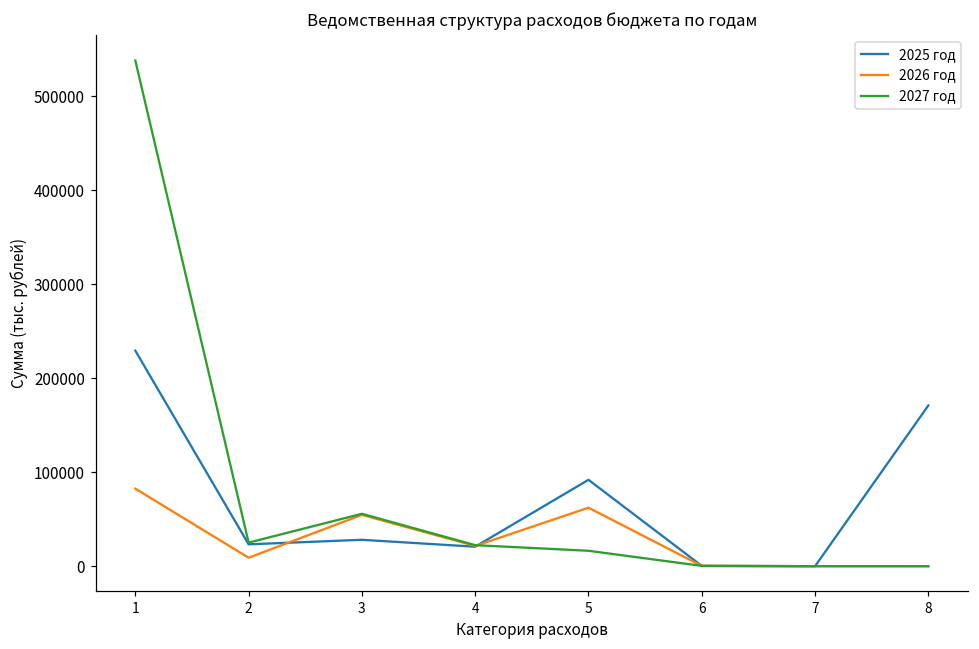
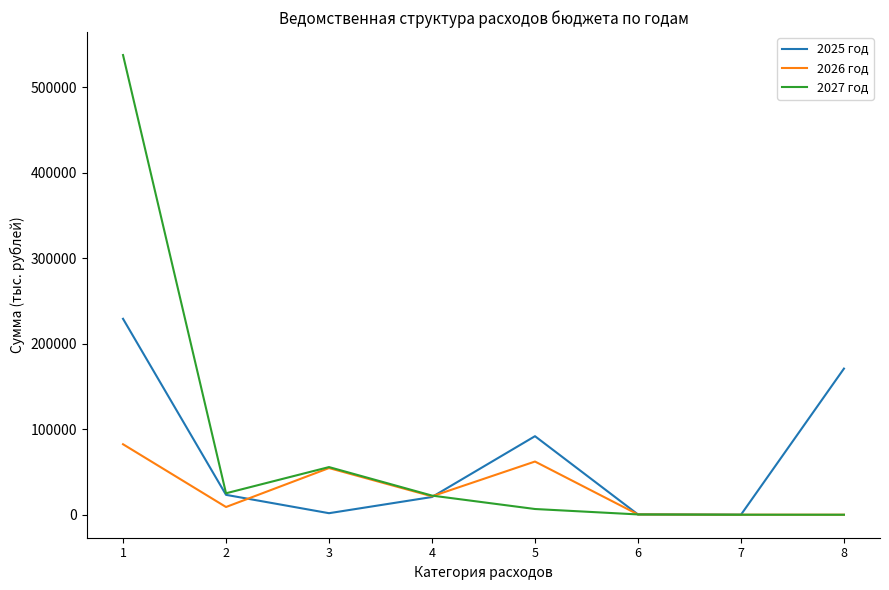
  {
    "2025 год": {
      "1": 230000,
-     "3": 30000,
+     "3": 0,
      "5": 90000,
      "8": 170000
    },
    "2026 год": {
      "1": 80000,
      "2": 10000,
      "5": 60000
    },
    "2027 год": {
      "1": 540000,
-     "5": 20000
+     "5": 10000
    }
  }
